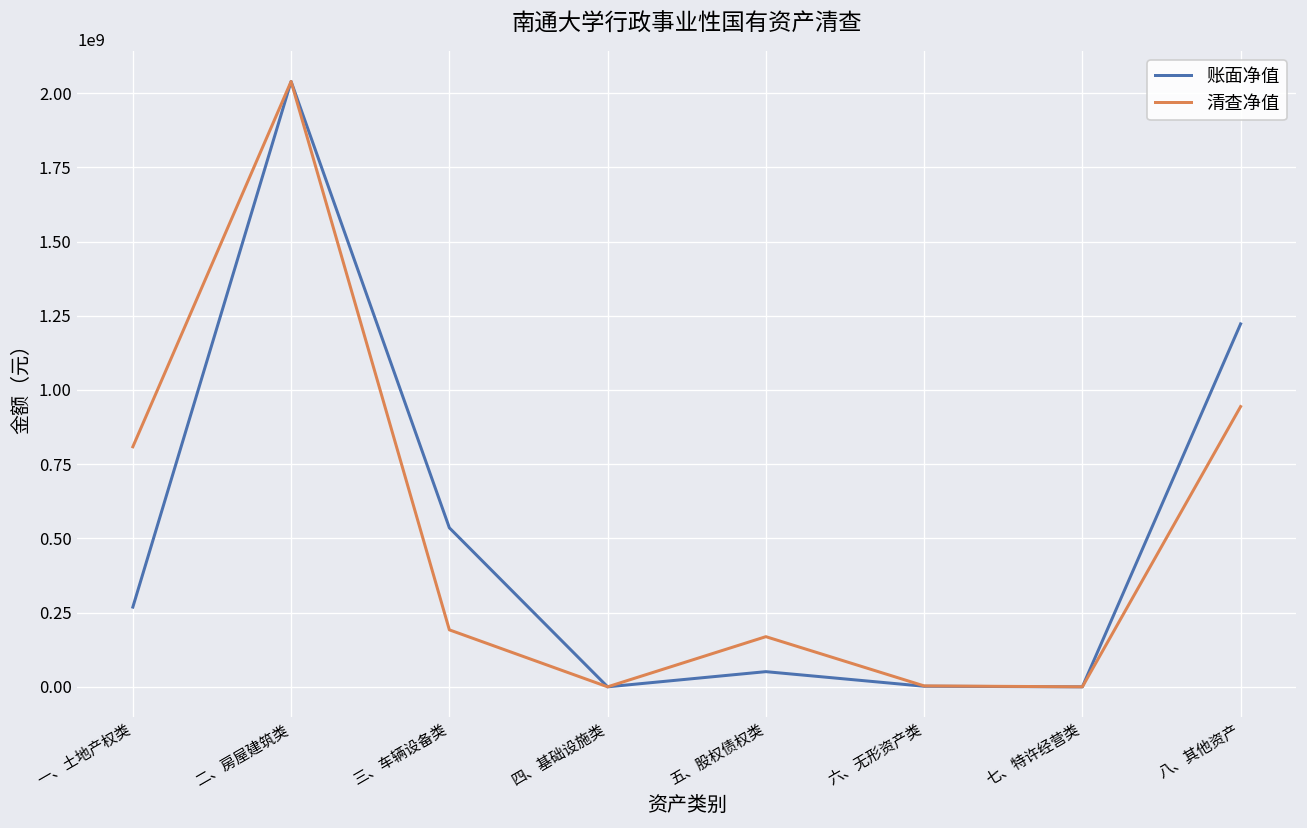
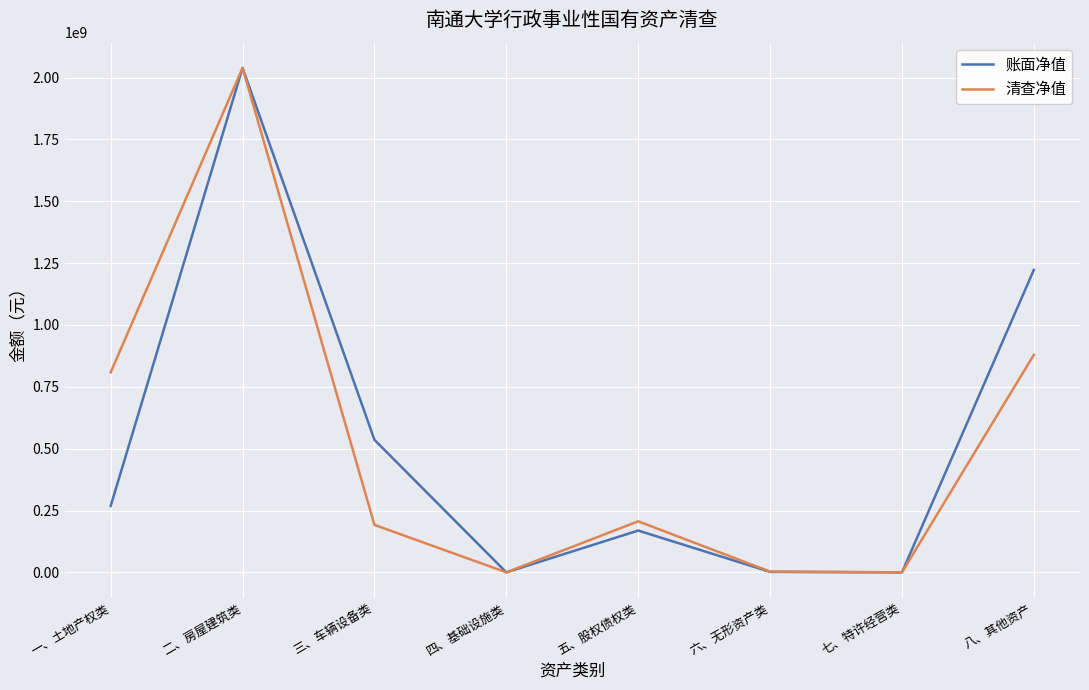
  {
    "账面净值": {
      "一、土地产权类": 270000000,
      "三、车辆设备类": 540000000,
-     "五、股权债权类": 50000000,
+     "五、股权债权类": 170000000,
      "八、其他资产": 1220000000
    },
    "清查净值": {
      "一、土地产权类": 810000000,
      "三、车辆设备类": 190000000,
-     "五、股权债权类": 170000000,
-     "八、其他资产": 940000000
+     "五、股权债权类": 210000000,
+     "八、其他资产": 880000000
    }
  }
